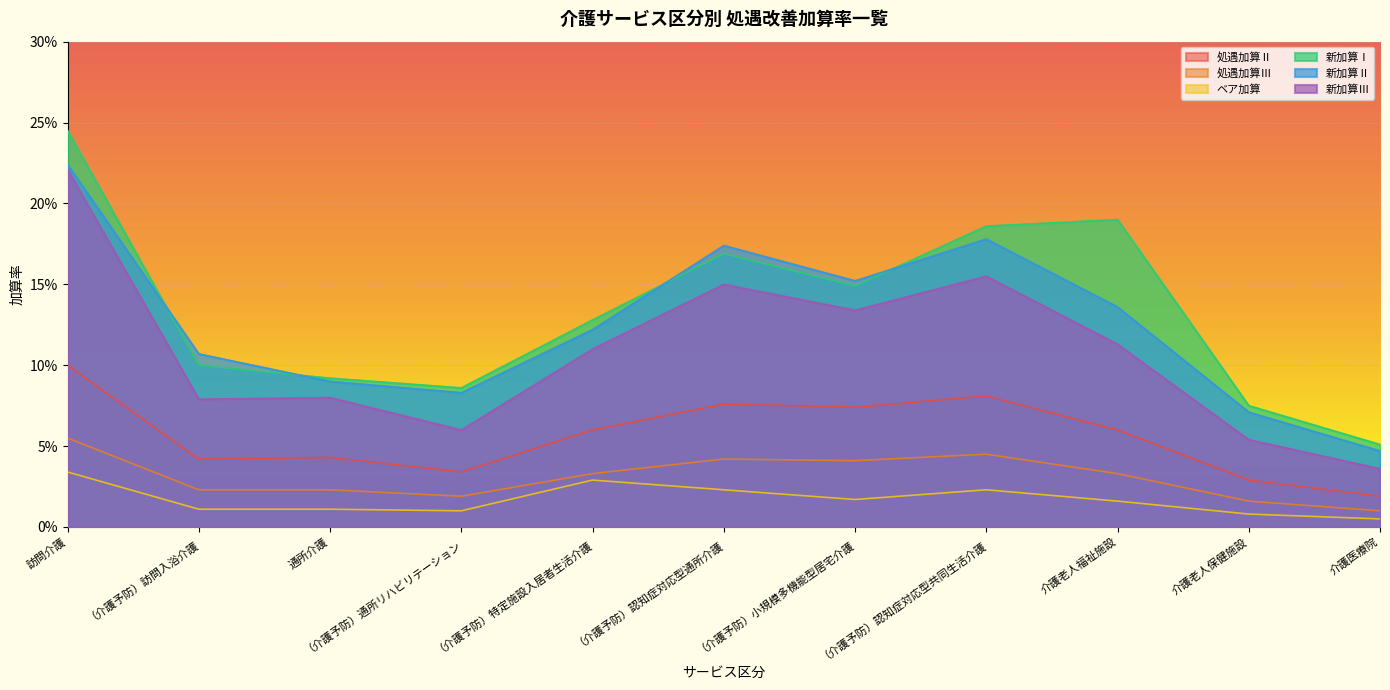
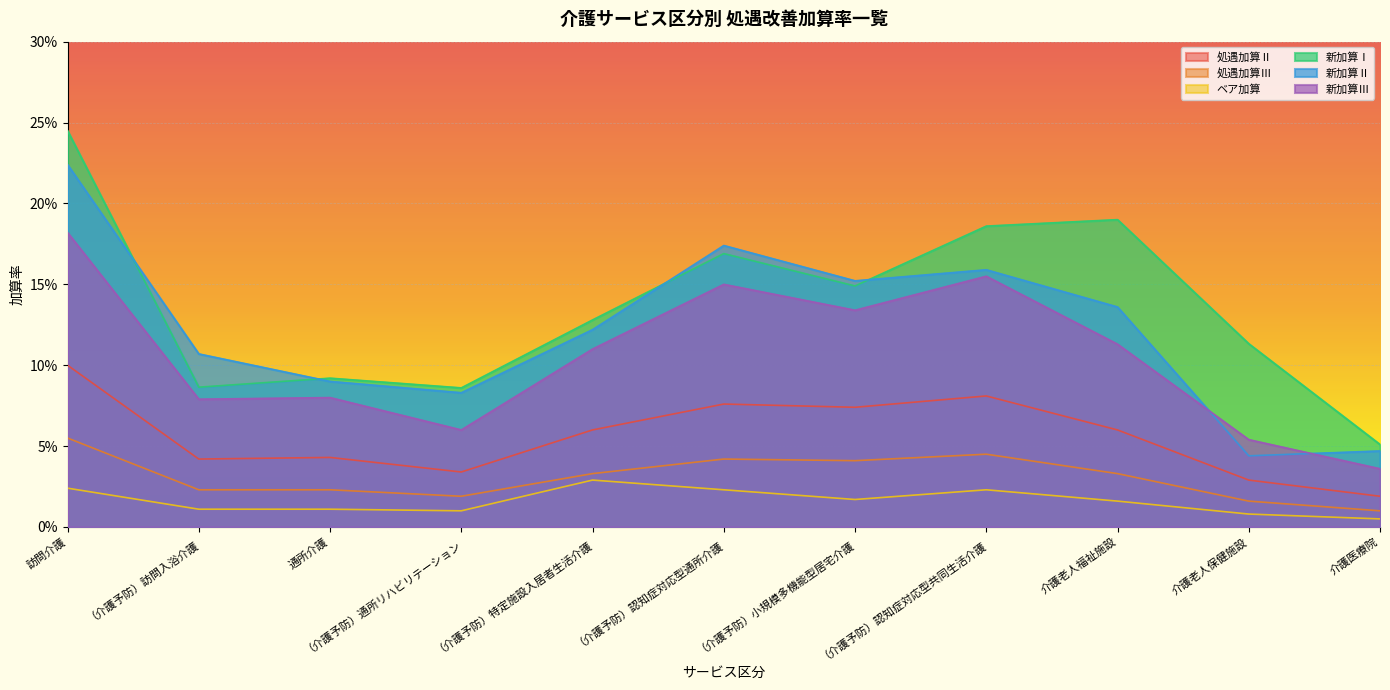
  {
    "ベア加算": {
-     "訪問介護": "3.4%",
+     "訪問介護": "2.4%",
      "（介護予防）訪問入浴介護": "1.1%",
      "通所介護": "1.1%",
      "（介護予防）通所リハビリテーション": "1.0%",
      "（介護予防）特定施設入居者生活介護": "2.9%",
      "（介護予防）認知症対応型通所介護": "2.3%",
      "（介護予防）小規模多機能型居宅介護": "1.7%",
      "（介護予防）認知症対応型共同生活介護": "2.3%",
      "介護老人福祉施設": "1.6%",
      "介護老人保健施設": "0.8%",
      "介護医療院": "0.5%"
    },
    "新加算Ⅰ": {
      "訪問介護": "24.5%",
-     "（介護予防）訪問入浴介護": "10.0%",
+     "（介護予防）訪問入浴介護": "8.6%",
      "通所介護": "9.2%",
      "（介護予防）通所リハビリテーション": "8.6%",
      "（介護予防）特定施設入居者生活介護": "12.8%",
      "（介護予防）認知症対応型通所介護": "16.9%",
      "（介護予防）小規模多機能型居宅介護": "14.9%",
      "（介護予防）認知症対応型共同生活介護": "18.6%",
      "介護老人福祉施設": "19.0%",
-     "介護老人保健施設": "7.5%",
+     "介護老人保健施設": "11.3%",
      "介護医療院": "5.1%"
    },
    "新加算Ⅱ": {
      "訪問介護": "22.4%",
      "（介護予防）訪問入浴介護": "10.7%",
      "通所介護": "9.0%",
      "（介護予防）通所リハビリテーション": "8.3%",
      "（介護予防）特定施設入居者生活介護": "12.2%",
      "（介護予防）認知症対応型通所介護": "17.4%",
      "（介護予防）小規模多機能型居宅介護": "15.2%",
-     "（介護予防）認知症対応型共同生活介護": "17.8%",
+     "（介護予防）認知症対応型共同生活介護": "15.9%",
      "介護老人福祉施設": "13.6%",
-     "介護老人保健施設": "7.1%",
+     "介護老人保健施設": "4.4%",
      "介護医療院": "4.7%"
    },
    "新加算Ⅲ": {
-     "訪問介護": "22.1%",
+     "訪問介護": "18.2%",
      "（介護予防）訪問入浴介護": "7.9%",
      "通所介護": "8.0%",
      "（介護予防）通所リハビリテーション": "6.0%",
      "（介護予防）特定施設入居者生活介護": "11.0%",
      "（介護予防）認知症対応型通所介護": "15.0%",
      "（介護予防）小規模多機能型居宅介護": "13.4%",
      "（介護予防）認知症対応型共同生活介護": "15.5%",
      "介護老人福祉施設": "11.3%",
      "介護老人保健施設": "5.4%",
      "介護医療院": "3.6%"
    }
  }
